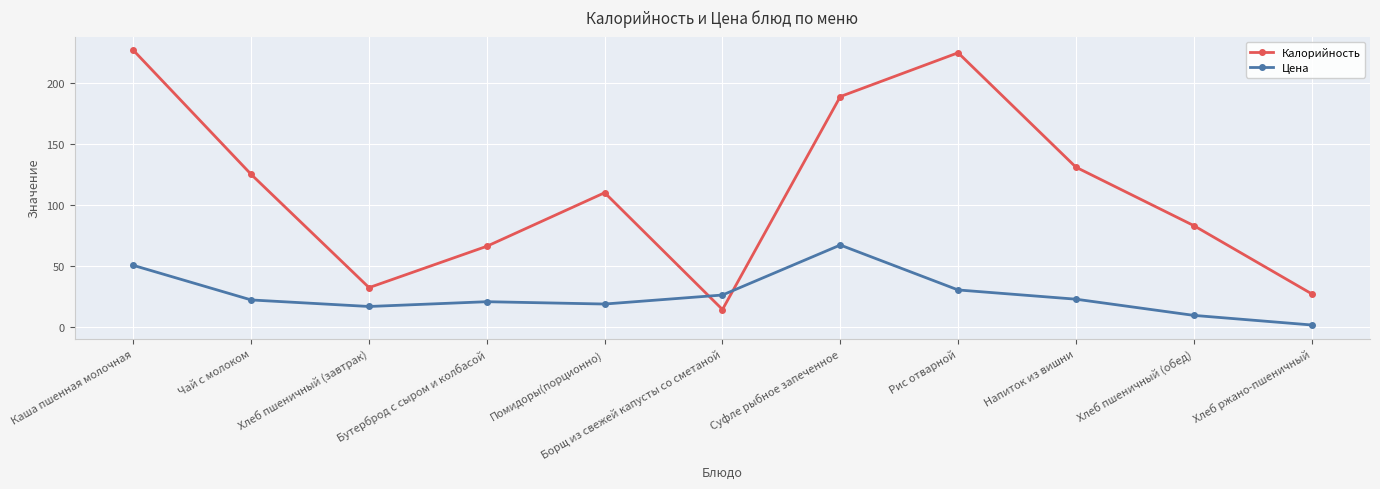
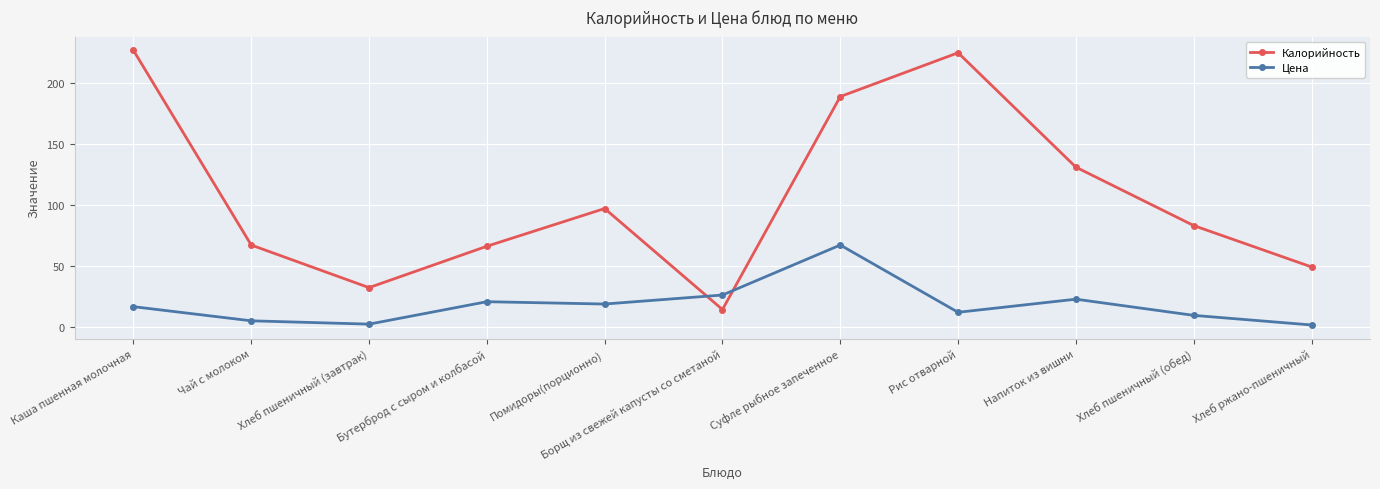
  {
    "Калорийность": {
      "Каша пшенная молочная": 227,
-     "Чай с молоком": 125,
+     "Чай с молоком": 67,
      "Хлеб пшеничный (завтрак)": 32,
      "Бутерброд с сыром и колбасой": 66,
-     "Помидоры(порционно)": 110,
+     "Помидоры(порционно)": 97,
      "Борщ из свежей капусты со сметаной": 14,
      "Суфле рыбное запеченное": 189,
      "Рис отварной": 225,
      "Напиток из вишни": 131,
      "Хлеб пшеничный (обед)": 83,
-     "Хлеб ржано-пшеничный": 27
+     "Хлеб ржано-пшеничный": 49
    },
    "Цена": {
-     "Каша пшенная молочная": 50,
-     "Чай с молоком": 22,
-     "Хлеб пшеничный (завтрак)": 17,
+     "Каша пшенная молочная": 16,
+     "Чай с молоком": 5,
+     "Хлеб пшеничный (завтрак)": 2,
      "Бутерброд с сыром и колбасой": 20,
      "Помидоры(порционно)": 19,
      "Борщ из свежей капусты со сметаной": 26,
      "Суфле рыбное запеченное": 67,
-     "Рис отварной": 30,
+     "Рис отварной": 12,
      "Напиток из вишни": 23,
      "Хлеб пшеничный (обед)": 9,
      "Хлеб ржано-пшеничный": 1
    }
  }
